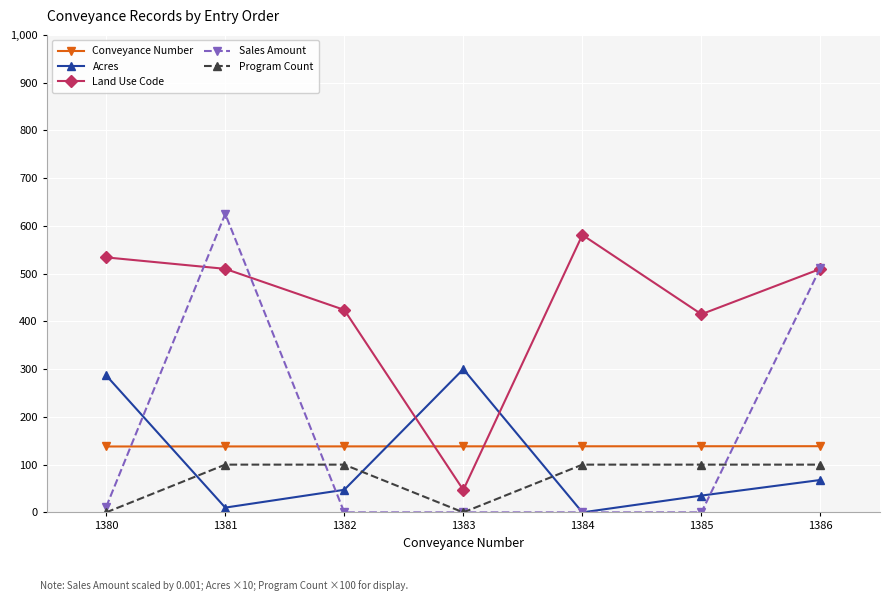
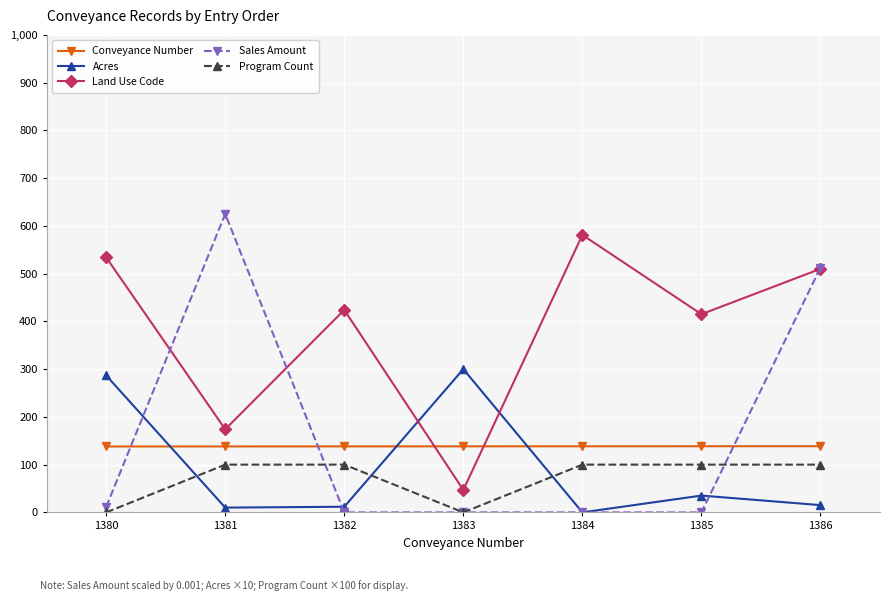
  {
    "Conveyance Number": {
      "1380": 140,
      "1381": 140,
      "1382": 140,
      "1383": 140,
      "1384": 140,
      "1385": 140,
      "1386": 140
    },
    "Acres": {
      "1380": 290,
      "1381": 10,
-     "1382": 50,
+     "1382": 10,
      "1383": 300,
      "1385": 40,
-     "1386": 70
+     "1386": 20
    },
    "Land Use Code": {
      "1380": 530,
-     "1381": 510,
+     "1381": 170,
      "1382": 420,
      "1383": 50,
      "1384": 580,
      "1385": 420
    },
    "Sales Amount": {
      "1380": 10,
      "1381": 630,
      "1382": 0,
      "1385": 0
    },
    "Program Count": {
      "1380": 0,
      "1381": 100,
      "1382": 100,
      "1384": 100,
      "1385": 100,
      "1386": 100
    }
  }
